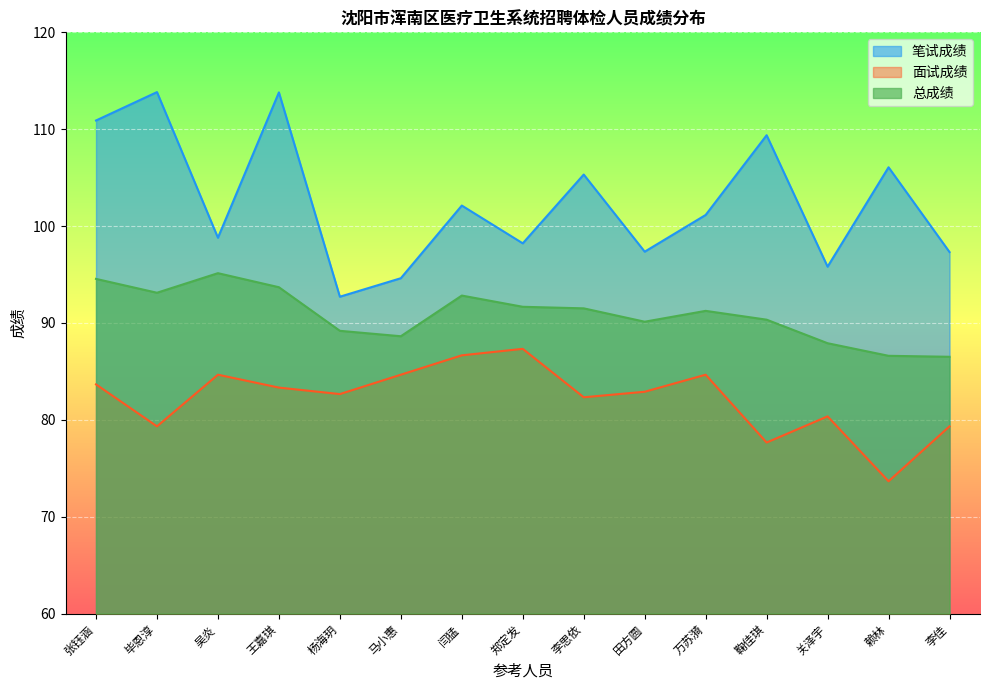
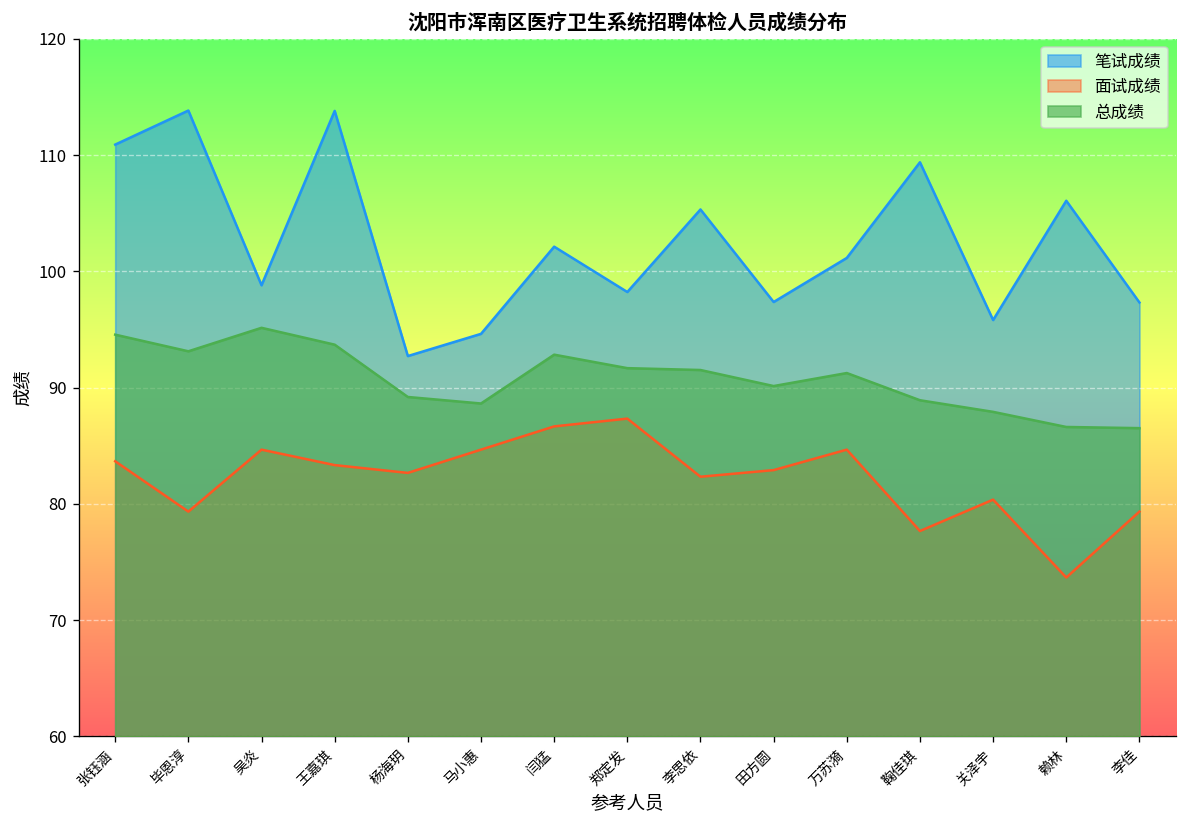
  {
    "笔试成绩": {
      "张钰涵": 111,
      "毕恩淳": 114,
      "吴炎": 99,
      "王嘉琪": 114,
      "杨海玥": 93,
      "马小惠": 95,
      "闫猛": 102,
      "郑定发": 98,
      "李思依": 105,
      "田方圆": 97,
      "万苏漪": 101,
      "鞠佳琪": 109,
      "关泽宇": 96,
      "赖林": 106,
      "李佳": 97
    },
    "面试成绩": {
      "张钰涵": 84,
      "毕恩淳": 79,
      "吴炎": 85,
      "王嘉琪": 83,
      "杨海玥": 83,
      "马小惠": 85,
      "闫猛": 87,
      "郑定发": 87,
      "李思依": 82,
      "田方圆": 83,
      "万苏漪": 85,
      "鞠佳琪": 78,
      "关泽宇": 80,
      "赖林": 74,
      "李佳": 79
    },
    "总成绩": {
      "张钰涵": 95,
      "毕恩淳": 93,
      "吴炎": 95,
      "王嘉琪": 94,
      "杨海玥": 89,
      "马小惠": 89,
      "闫猛": 93,
      "郑定发": 92,
      "李思依": 92,
      "田方圆": 90,
      "万苏漪": 91,
-     "鞠佳琪": 90,
+     "鞠佳琪": 89,
      "关泽宇": 88,
      "赖林": 87,
      "李佳": 87
    }
  }
